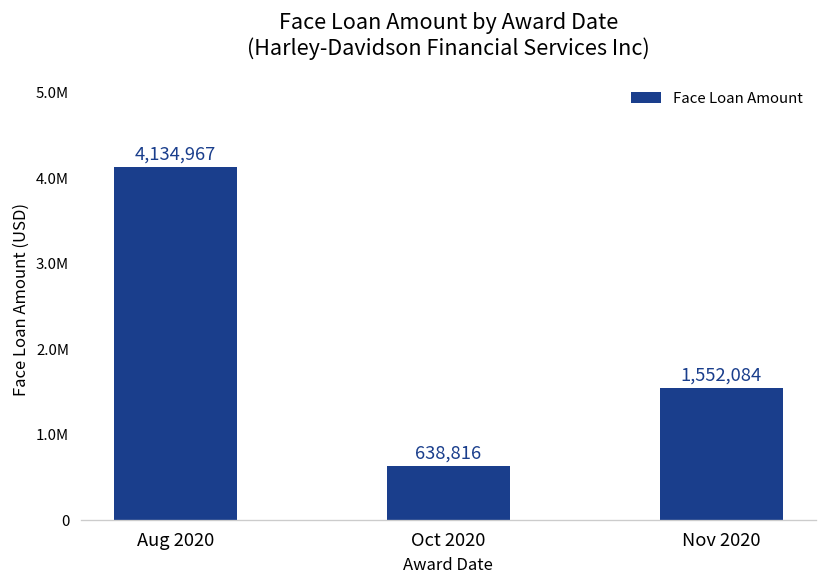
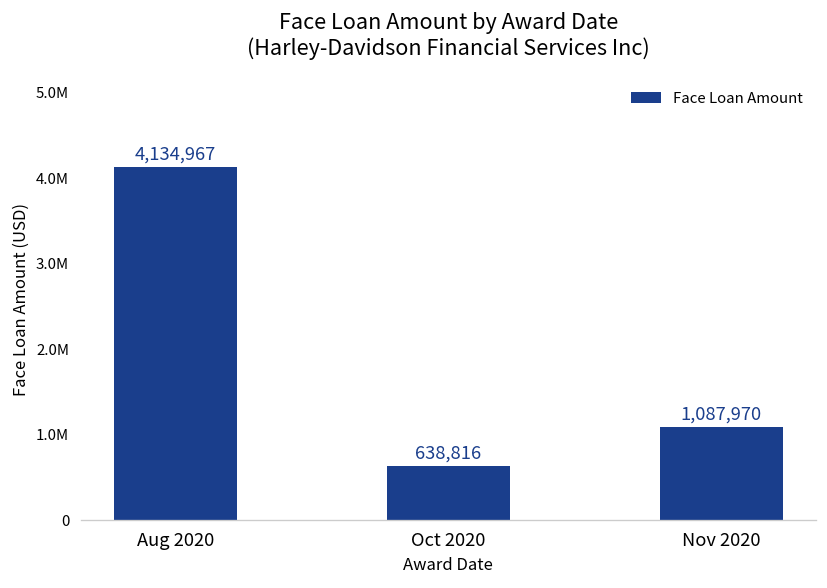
  {
    "Aug 2020": "4,134,967",
    "Oct 2020": "638,816",
-   "Nov 2020": "1,552,084"
+   "Nov 2020": "1,087,970"
  }
